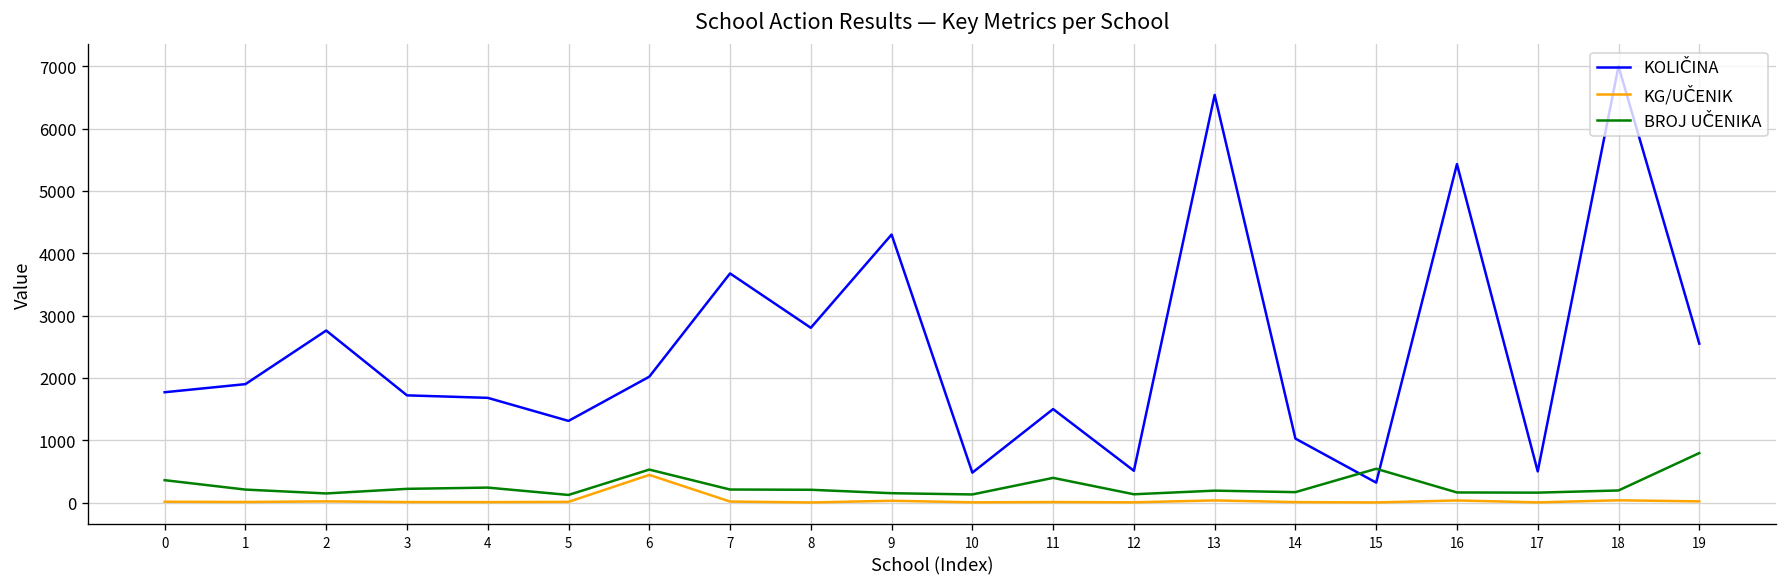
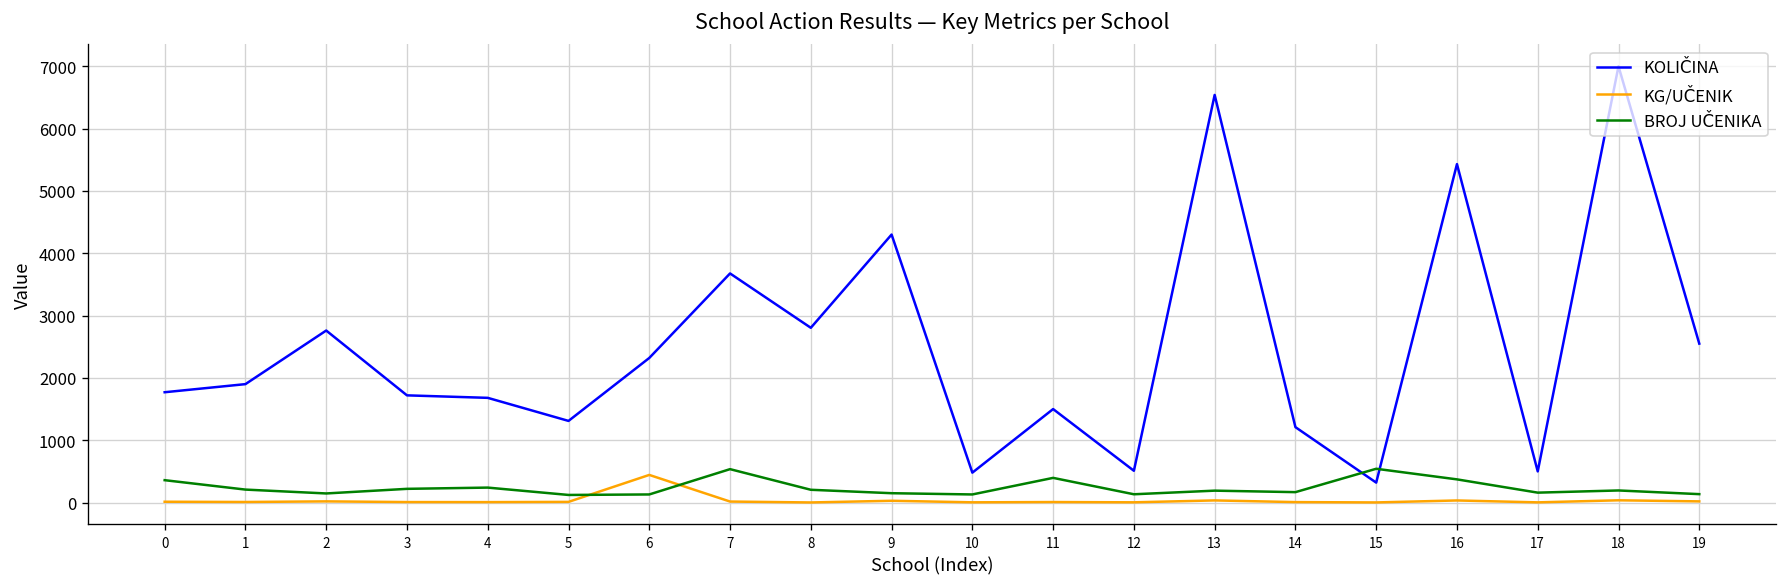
  {
    "KOLIČINA": {
      "0": 1800,
      "1": 1900,
      "2": 2800,
      "3": 1700,
      "4": 1700,
      "5": 1300,
-     "6": 2000,
+     "6": 2300,
      "7": 3700,
      "8": 2800,
      "9": 4300,
      "10": 500,
      "11": 1500,
      "12": 500,
      "13": 6500,
-     "14": 1000,
+     "14": 1200,
      "15": 300,
      "16": 5400,
      "17": 500,
      "19": 2600
    },
    "KG/UČENIK": {
      "0": 0,
      "1": 0,
      "2": 0,
      "3": 0,
      "4": 0,
      "5": 0,
      "6": 400,
      "7": 0,
      "8": 0,
      "9": 0,
      "10": 0,
      "11": 0,
      "12": 0,
      "13": 0,
      "14": 0,
      "15": 0,
      "16": 0,
      "17": 0,
      "18": 0,
      "19": 0
    },
    "BROJ UČENIKA": {
      "0": 400,
      "1": 200,
      "2": 100,
      "3": 200,
      "4": 200,
      "5": 100,
-     "6": 500,
-     "7": 200,
+     "6": 100,
+     "7": 500,
      "8": 200,
      "9": 200,
      "10": 100,
      "11": 400,
      "12": 100,
      "13": 200,
      "14": 200,
      "15": 500,
-     "16": 200,
+     "16": 400,
      "17": 200,
      "18": 200,
-     "19": 800
+     "19": 100
    }
  }
